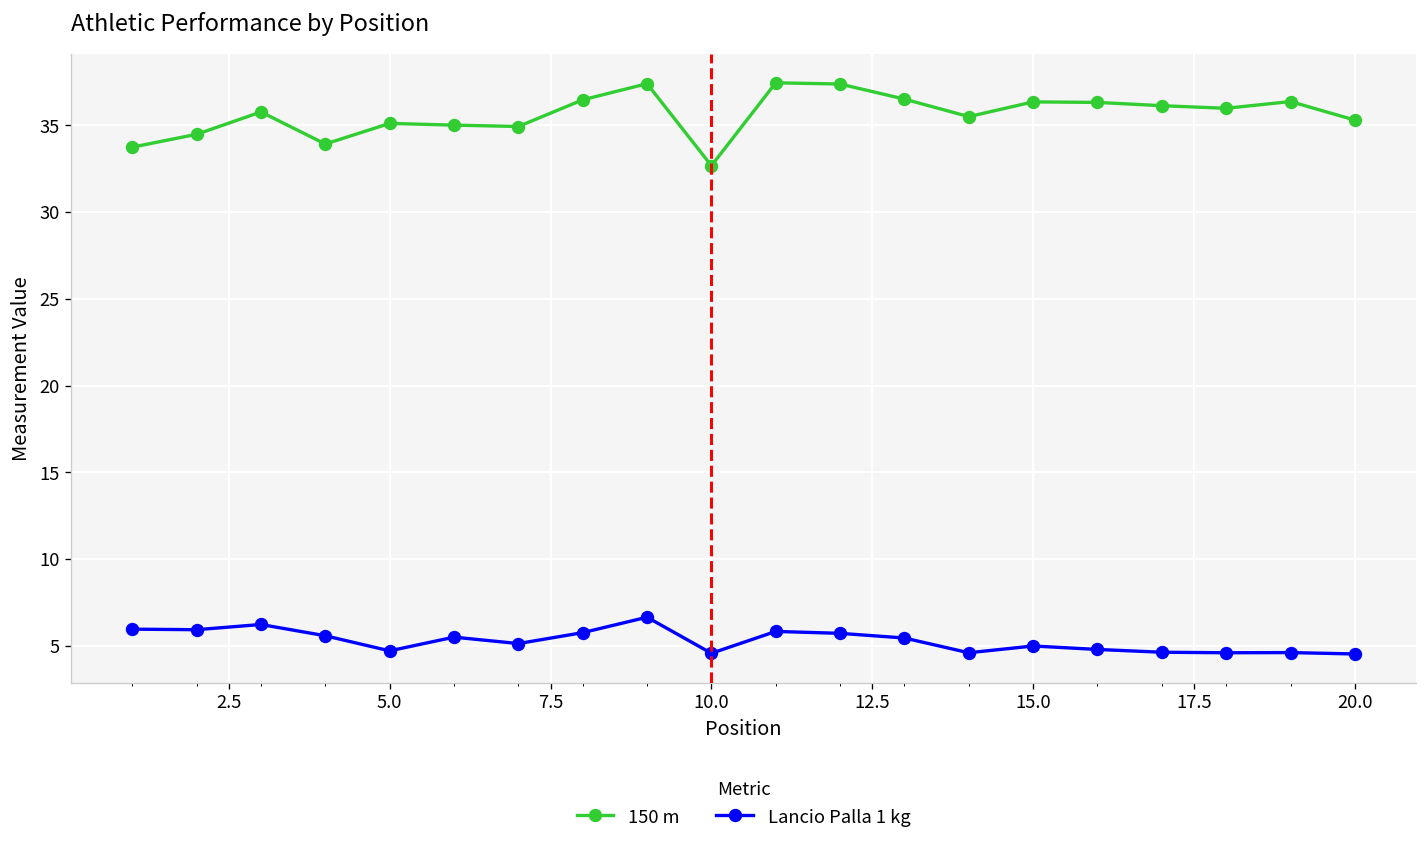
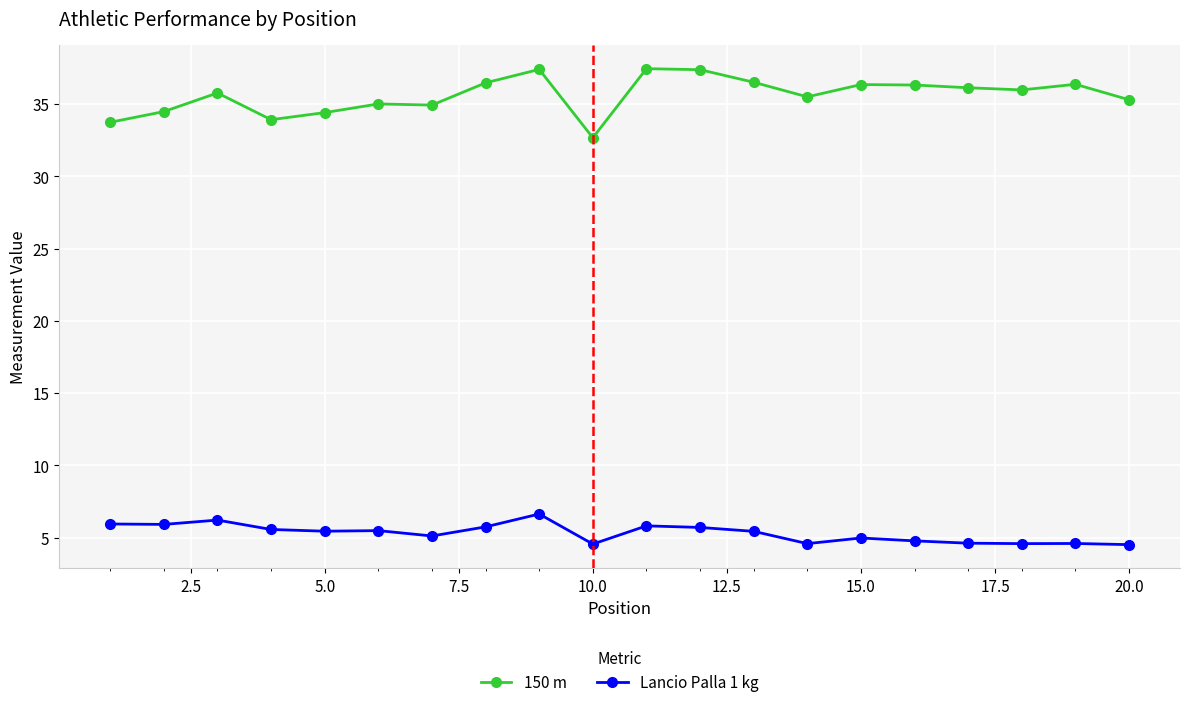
  {
    "150 m": {
-     "5.0": 35.1,
+     "5.0": 34.4,
      "10.0": 32.7,
      "15.0": 36.4,
      "20.0": 35.3
    },
    "Lancio Palla 1 kg": {
-     "5.0": 4.7,
+     "5.0": 5.5,
      "10.0": 4.6,
      "15.0": 5.0,
      "20.0": 4.5
    }
  }
